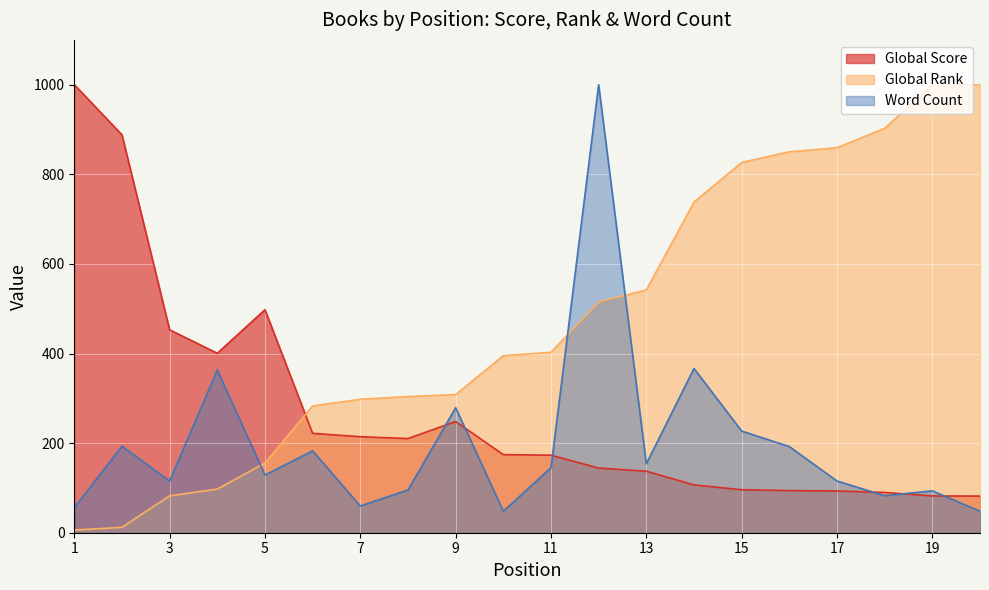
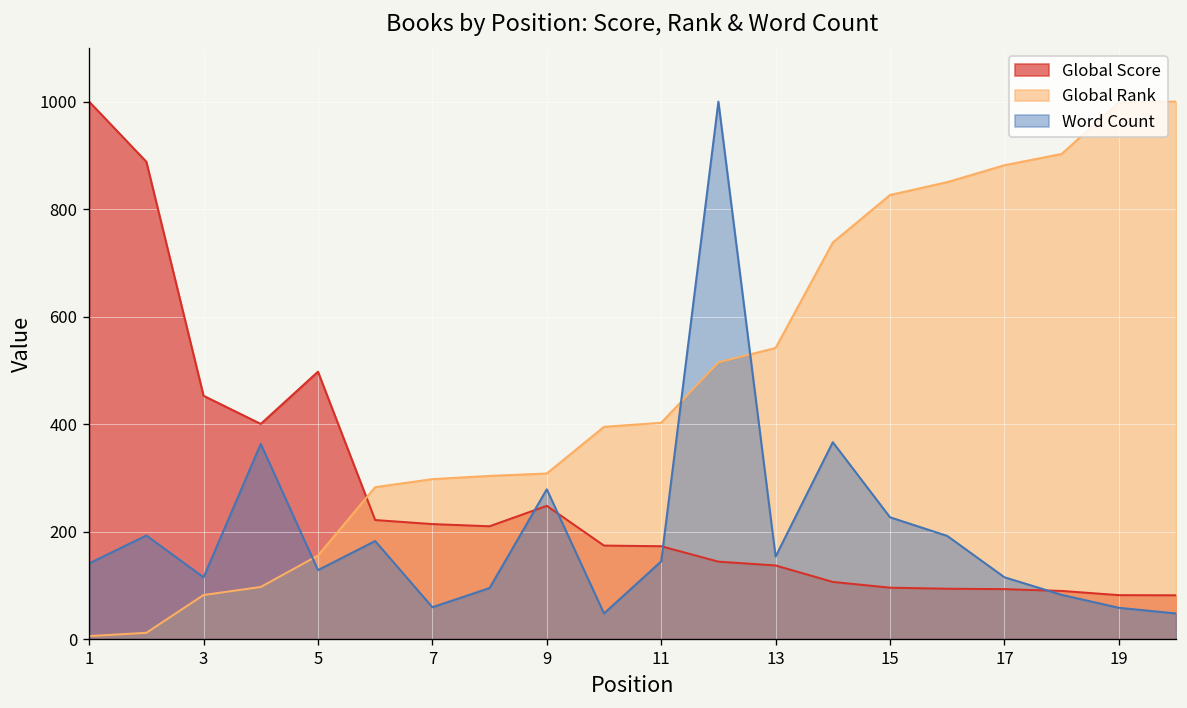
  {
    "Global Score": {
      "1": 1000,
      "3": 450,
      "5": 500,
      "7": 210,
      "9": 250,
      "11": 170,
      "13": 140,
      "15": 100,
      "17": 90,
      "19": 80
    },
    "Global Rank": {
      "1": 10,
      "3": 80,
      "5": 160,
      "7": 300,
      "9": 310,
      "11": 400,
      "13": 540,
      "15": 830,
-     "17": 860
+     "17": 880
    },
    "Word Count": {
-     "1": 60,
+     "1": 140,
      "3": 120,
      "5": 130,
      "7": 60,
      "9": 280,
      "11": 140,
      "13": 150,
      "15": 230,
      "17": 120,
-     "19": 90
+     "19": 60
    }
  }
